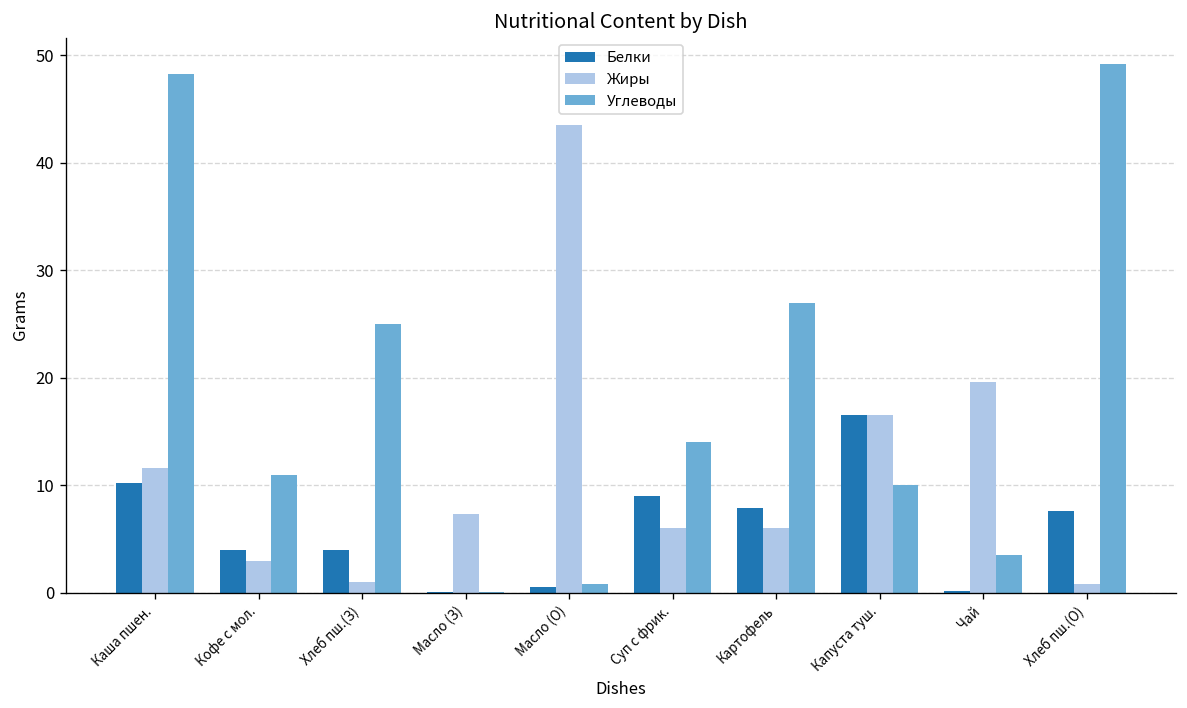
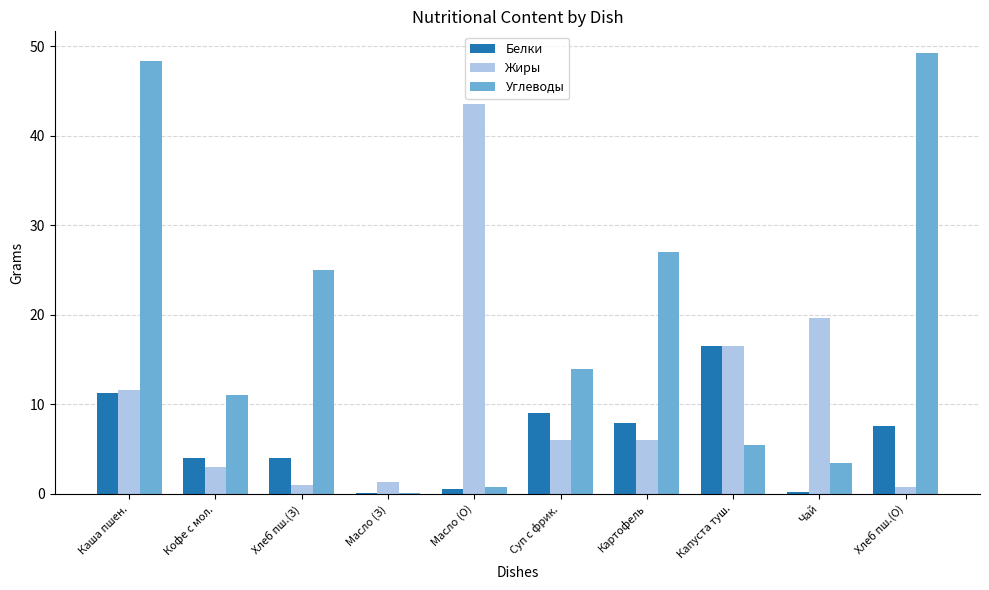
  {
    "Белки": {
-     "Каша пшен.": 10,
+     "Каша пшен.": 11,
      "Кофе с мол.": 4,
      "Хлеб пш.(З)": 4,
      "Масло (О)": 1,
      "Суп с фрик.": 9,
      "Картофель": 8,
      "Капуста туш.": 17,
      "Хлеб пш.(О)": 8
    },
    "Жиры": {
      "Каша пшен.": 12,
      "Кофе с мол.": 3,
      "Хлеб пш.(З)": 1,
-     "Масло (З)": 7,
+     "Масло (З)": 1,
      "Масло (О)": 44,
      "Суп с фрик.": 6,
      "Картофель": 6,
      "Капуста туш.": 17,
      "Чай": 20,
      "Хлеб пш.(О)": 1
    },
    "Углеводы": {
      "Каша пшен.": 48,
      "Кофе с мол.": 11,
      "Хлеб пш.(З)": 25,
      "Масло (О)": 1,
      "Суп с фрик.": 14,
      "Картофель": 27,
-     "Капуста туш.": 10,
+     "Капуста туш.": 6,
      "Чай": 4,
      "Хлеб пш.(О)": 49
    }
  }
